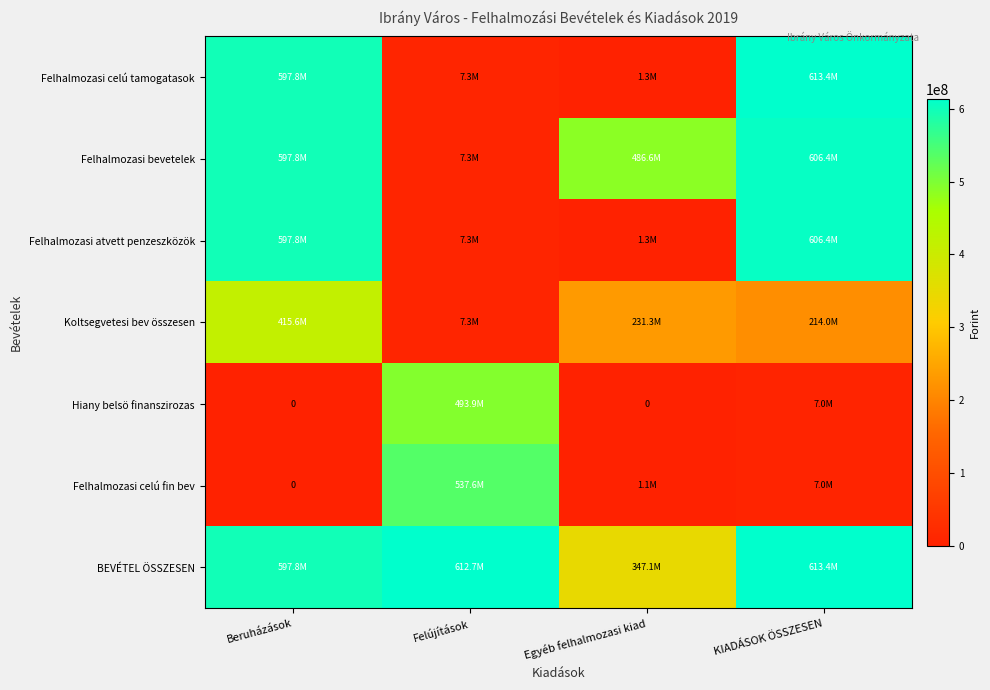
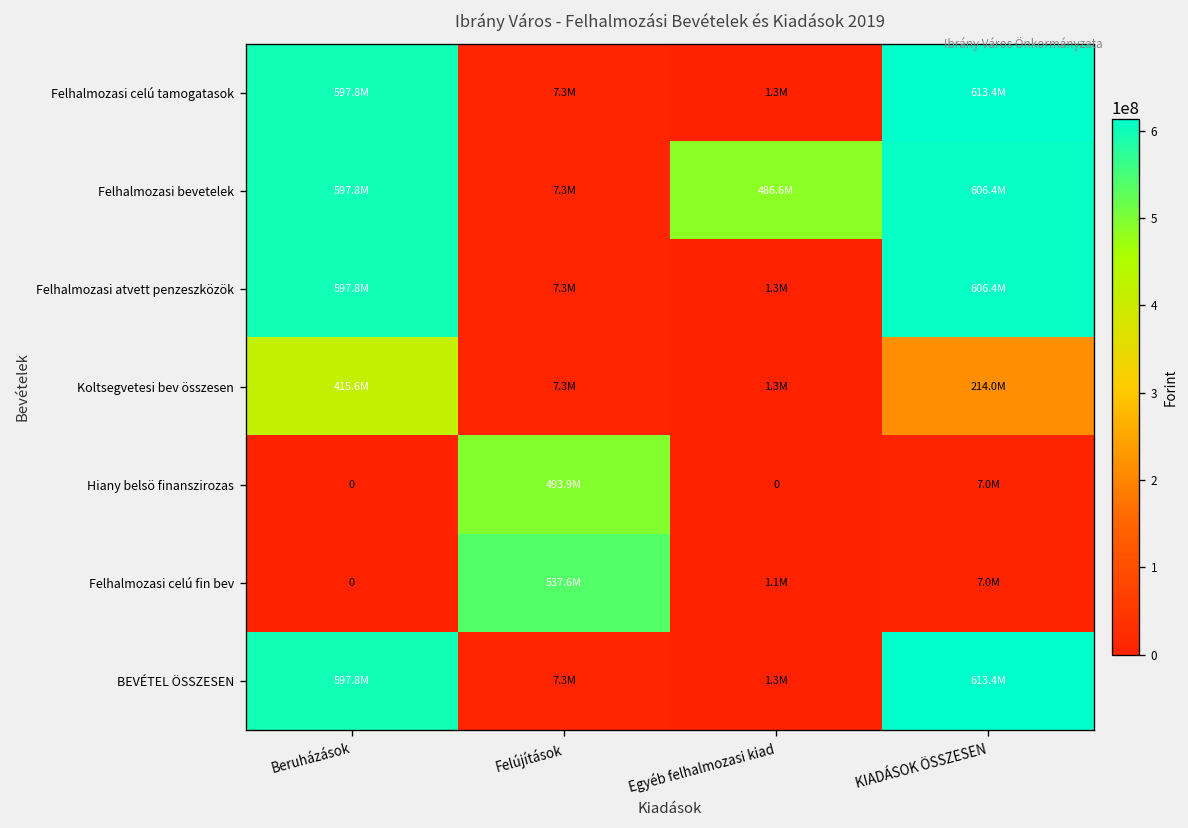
  {
    "Felhalmozasi celú tamogatasok": {
      "Beruházások": "597.8M",
      "Felújítások": "7.3M",
      "Egyéb felhalmozasi kiad": "1.3M"
    },
    "Felhalmozasi bevetelek": {
      "Beruházások": "597.8M",
      "Felújítások": "7.3M",
      "Egyéb felhalmozasi kiad": "486.6M",
      "KIADÁSOK ÖSSZESEN": "606.4M"
    },
    "Felhalmozasi atvett penzeszközök": {
      "Beruházások": "597.8M",
      "Felújítások": "7.3M",
      "Egyéb felhalmozasi kiad": "1.3M",
      "KIADÁSOK ÖSSZESEN": "606.4M"
    },
    "Koltsegvetesi bev összesen": {
      "Beruházások": "415.6M",
      "Felújítások": "7.3M",
-     "Egyéb felhalmozasi kiad": "231.3M",
+     "Egyéb felhalmozasi kiad": "1.3M",
      "KIADÁSOK ÖSSZESEN": "214.0M"
    },
    "Hiany belsö finanszirozas": {
      "Beruházások": "0",
      "Felújítások": "493.9M",
      "Egyéb felhalmozasi kiad": "0",
      "KIADÁSOK ÖSSZESEN": "7.0M"
    },
    "Felhalmozasi celú fin bev": {
      "Beruházások": "0",
      "Felújítások": "537.6M",
      "Egyéb felhalmozasi kiad": "1.1M",
      "KIADÁSOK ÖSSZESEN": "7.0M"
    },
    "BEVÉTEL ÖSSZESEN": {
      "Beruházások": "597.8M",
-     "Felújítások": "612.7M",
-     "Egyéb felhalmozasi kiad": "347.1M",
+     "Felújítások": "7.3M",
+     "Egyéb felhalmozasi kiad": "1.3M",
      "KIADÁSOK ÖSSZESEN": "613.4M"
    }
  }
